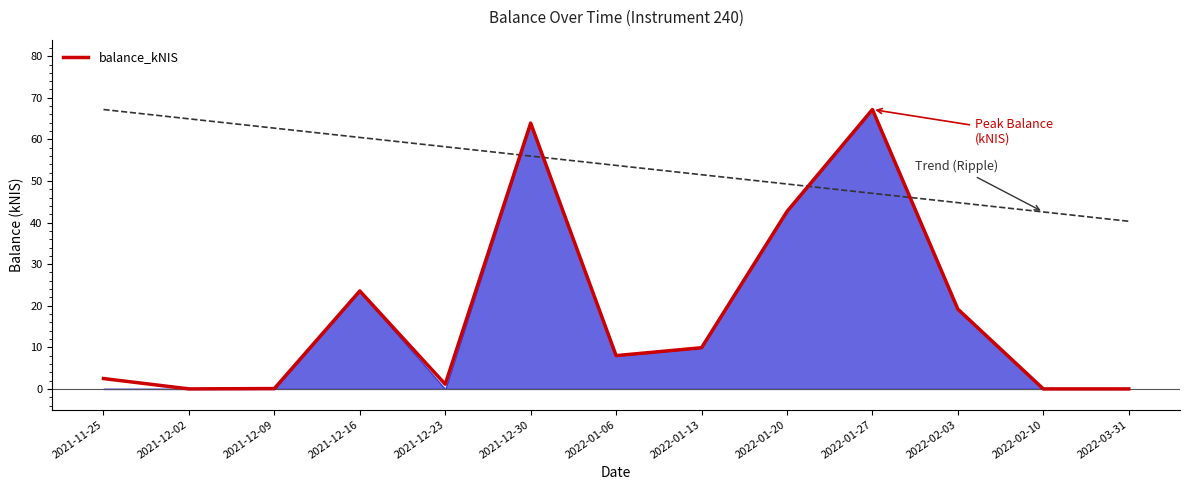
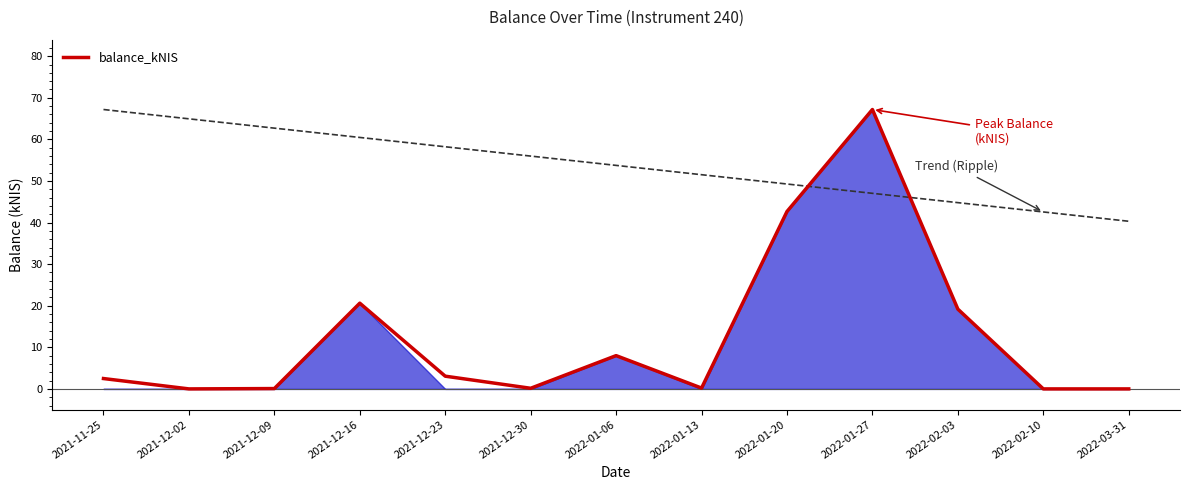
  {
    "balance_kNIS": {
      "2021-11-25": 2,
-     "2021-12-16": 24,
-     "2021-12-23": 1,
-     "2021-12-30": 64,
-     "2022-01-13": 10
+     "2021-12-16": 21,
+     "2021-12-23": 3,
+     "2021-12-30": 0,
+     "2022-01-13": 0
    }
  }
